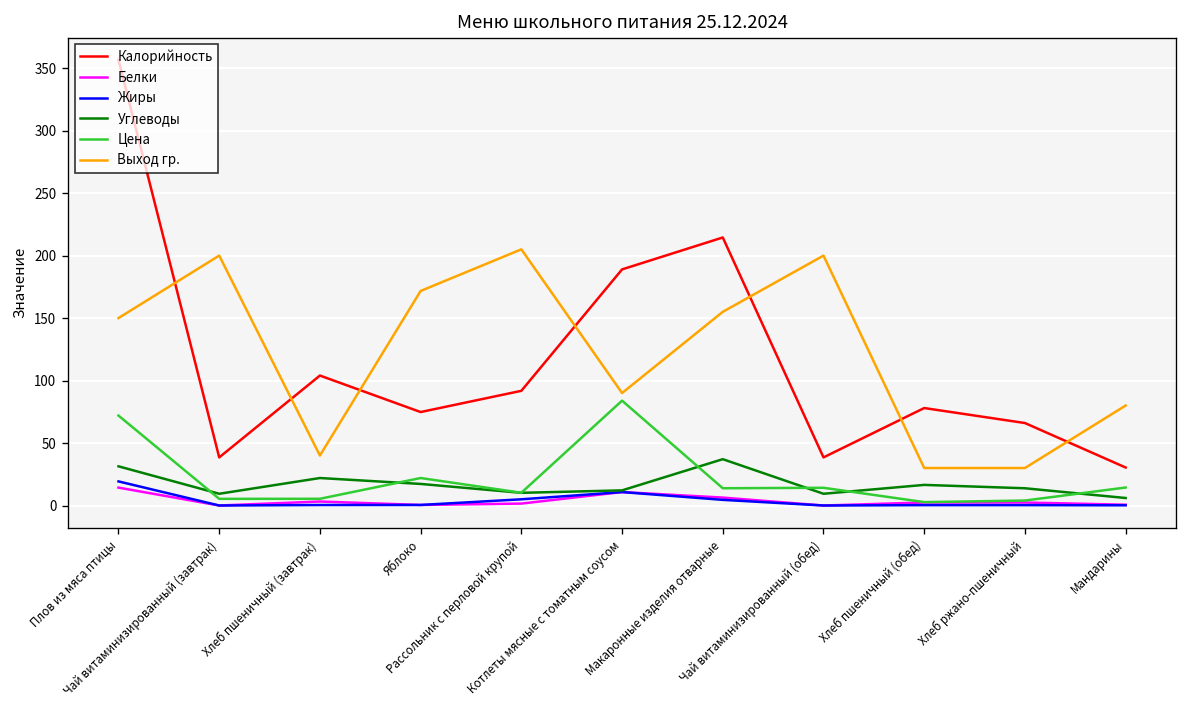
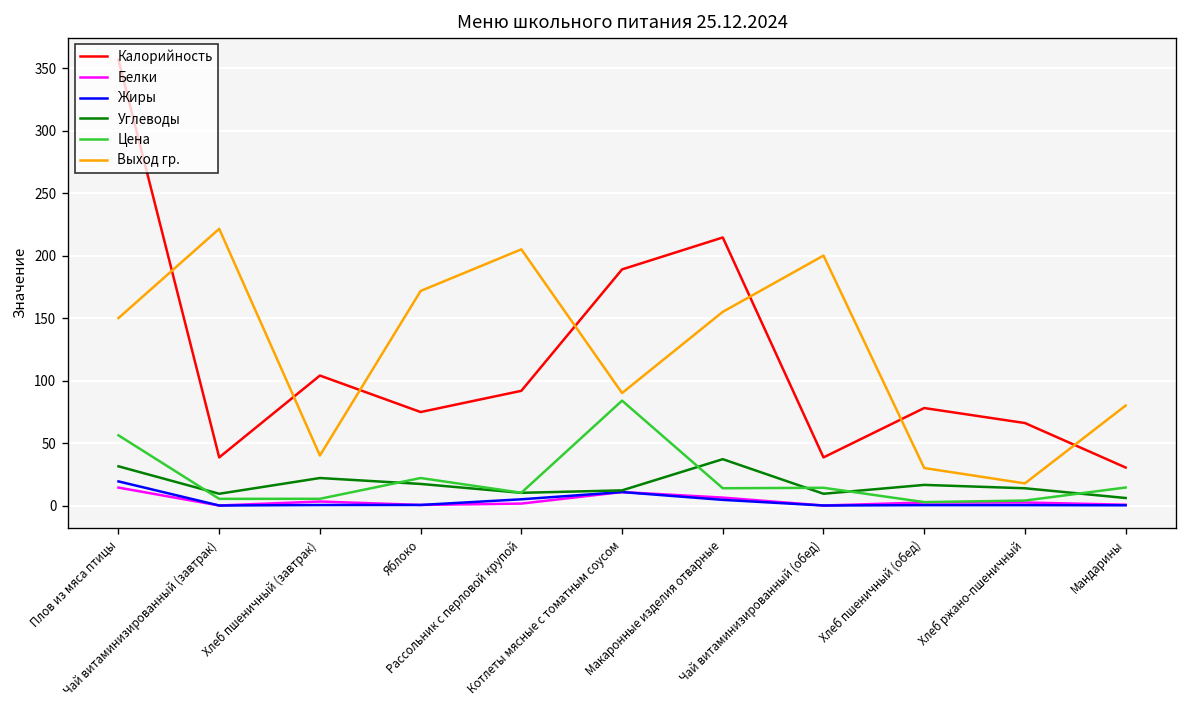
  {
    "Калорийность": {
      "Чай витаминизированный (завтрак)": 39,
      "Хлеб пшеничный (завтрак)": 104,
      "Яблоко": 75,
      "Рассольник с перловой крупой": 92,
      "Котлеты мясные с томатным соусом": 189,
      "Макаронные изделия отварные": 214,
      "Чай витаминизированный (обед)": 39,
      "Хлеб пшеничный (обед)": 78,
      "Хлеб ржано-пшеничный": 66,
      "Мандарины": 30
    },
    "Белки": {
      "Плов из мяса птицы": 14,
      "Рассольник с перловой крупой": 2
    },
    "Жиры": {
      "Плов из мяса птицы": 19,
      "Хлеб пшеничный (завтрак)": 0,
      "Рассольник с перловой крупой": 5
    },
    "Углеводы": {
      "Плов из мяса птицы": 31,
      "Чай витаминизированный (завтрак)": 9,
      "Хлеб пшеничный (завтрак)": 22,
      "Яблоко": 17,
      "Макаронные изделия отварные": 37,
      "Чай витаминизированный (обед)": 9,
      "Хлеб пшеничный (обед)": 17,
      "Хлеб ржано-пшеничный": 14,
      "Мандарины": 6
    },
    "Цена": {
-     "Плов из мяса птицы": 72,
+     "Плов из мяса птицы": 56,
      "Чай витаминизированный (завтрак)": 5,
      "Яблоко": 22,
      "Котлеты мясные с томатным соусом": 84,
      "Макаронные изделия отварные": 14,
      "Чай витаминизированный (обед)": 14,
      "Мандарины": 14
    },
    "Выход гр.": {
      "Плов из мяса птицы": 150,
-     "Чай витаминизированный (завтрак)": 200,
+     "Чай витаминизированный (завтрак)": 221,
      "Хлеб пшеничный (завтрак)": 40,
      "Яблоко": 172,
      "Рассольник с перловой крупой": 205,
      "Котлеты мясные с томатным соусом": 90,
      "Макаронные изделия отварные": 155,
      "Чай витаминизированный (обед)": 200,
      "Хлеб пшеничный (обед)": 30,
-     "Хлеб ржано-пшеничный": 30,
+     "Хлеб ржано-пшеничный": 18,
      "Мандарины": 80
    }
  }
